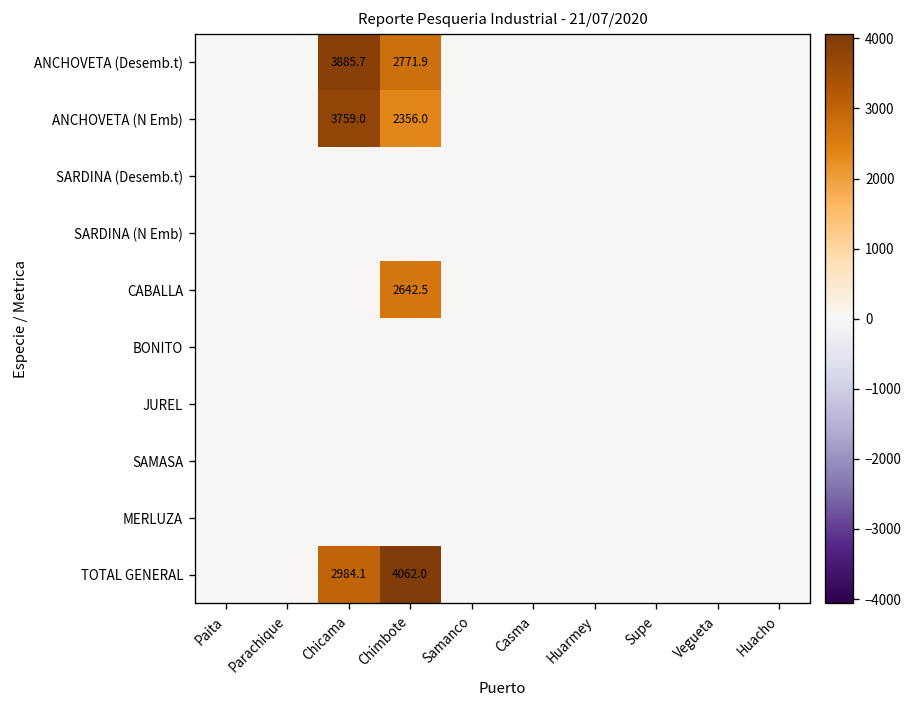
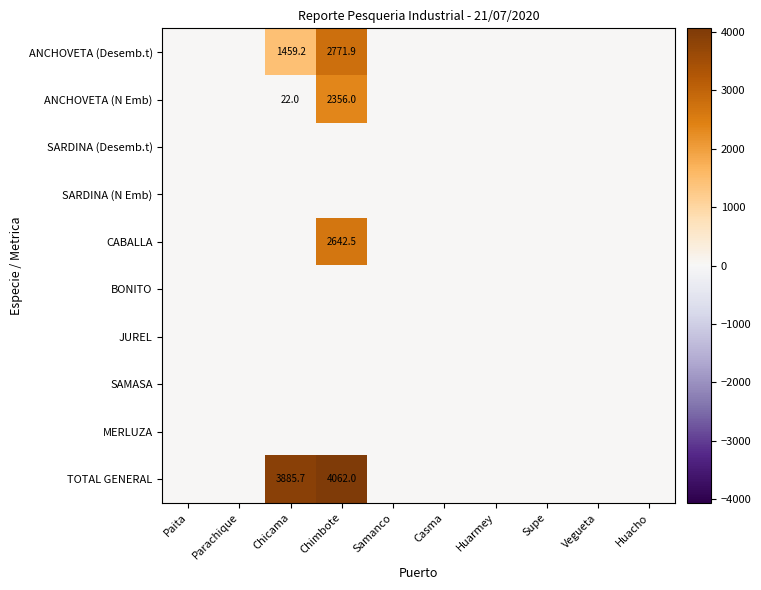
  {
    "ANCHOVETA (Desemb.t)": {
-     "Chicama": 3885.7,
+     "Chicama": 1459.2,
      "Chimbote": 2771.9
    },
    "ANCHOVETA (N Emb)": {
-     "Chicama": 3759.0,
+     "Chicama": 22.0,
      "Chimbote": 2356.0
    },
    "CABALLA": {
      "Chimbote": 2642.5
    },
    "TOTAL GENERAL": {
-     "Chicama": 2984.1,
+     "Chicama": 3885.7,
      "Chimbote": 4062.0
    }
  }
